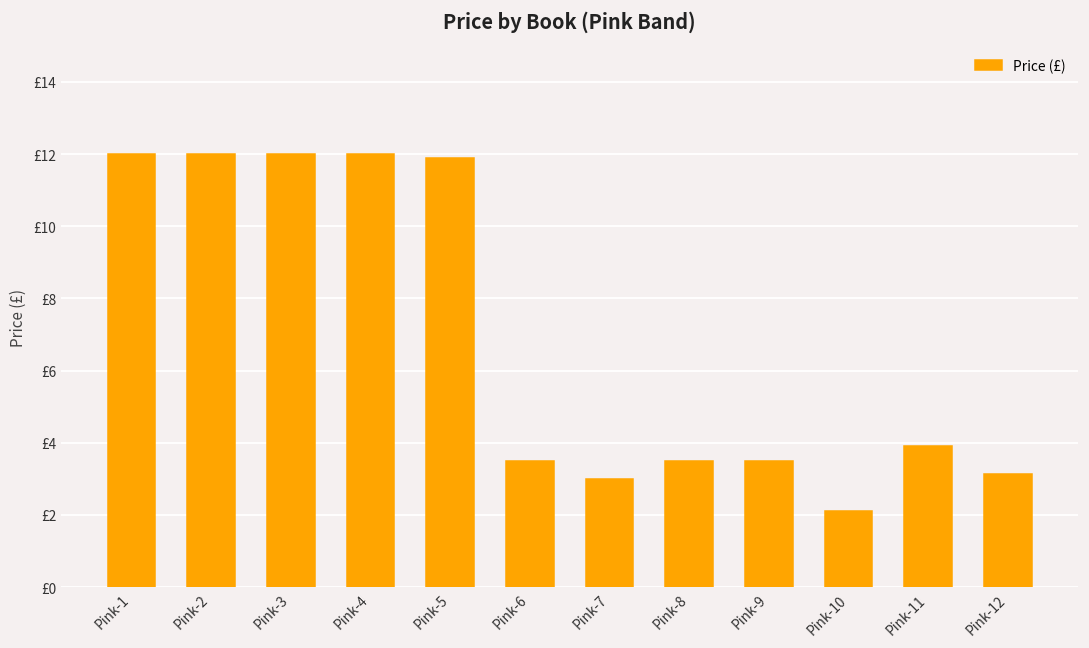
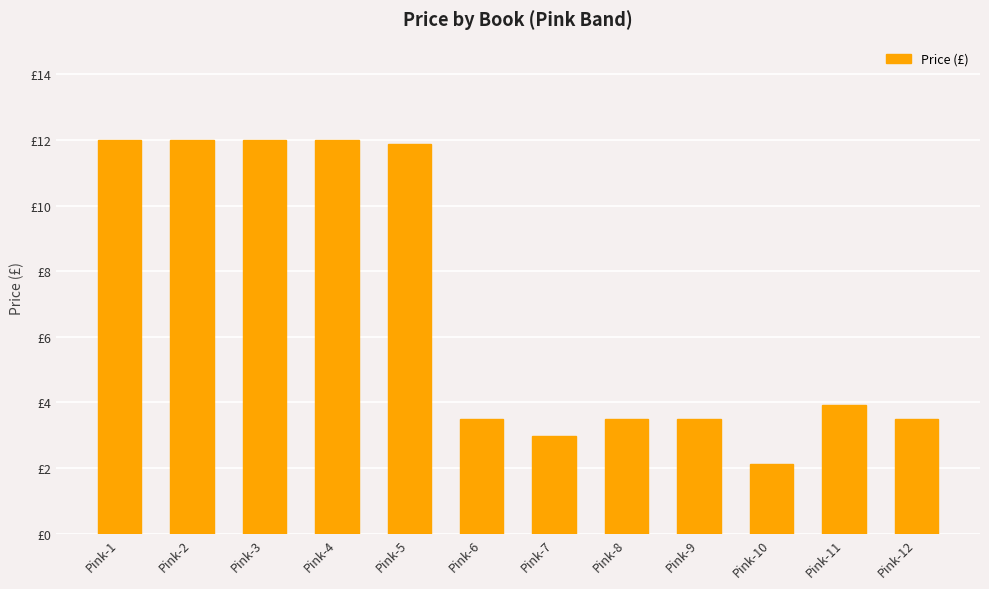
  {
    "Pink-1": "£12.0",
    "Pink-2": "£12.0",
    "Pink-3": "£12.0",
    "Pink-4": "£12.0",
    "Pink-5": "£11.9",
    "Pink-6": "£3.5",
    "Pink-7": "£3.0",
    "Pink-8": "£3.5",
    "Pink-9": "£3.5",
    "Pink-10": "£2.1",
    "Pink-11": "£3.9",
-   "Pink-12": "£3.1"
+   "Pink-12": "£3.5"
  }
